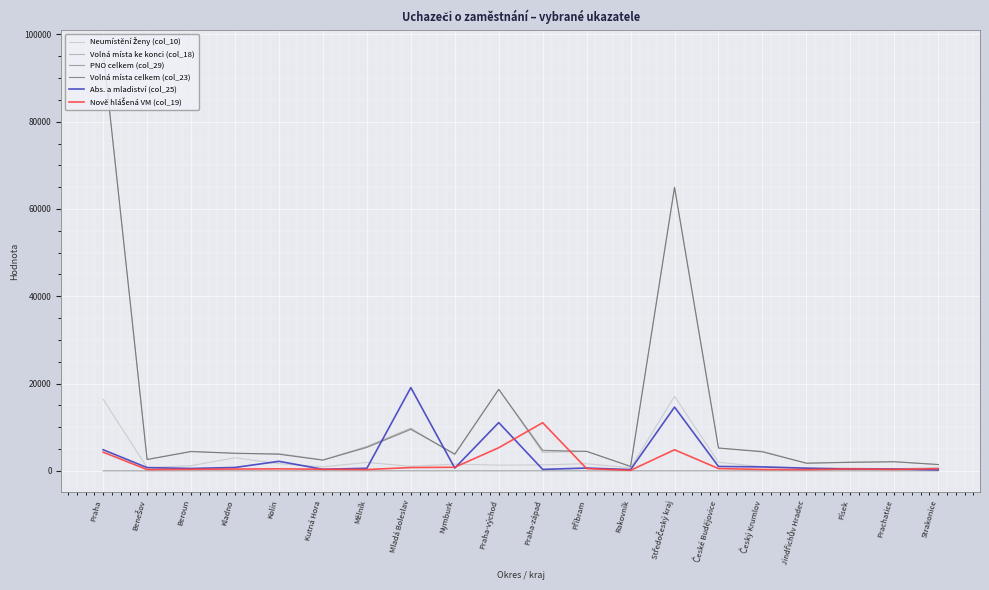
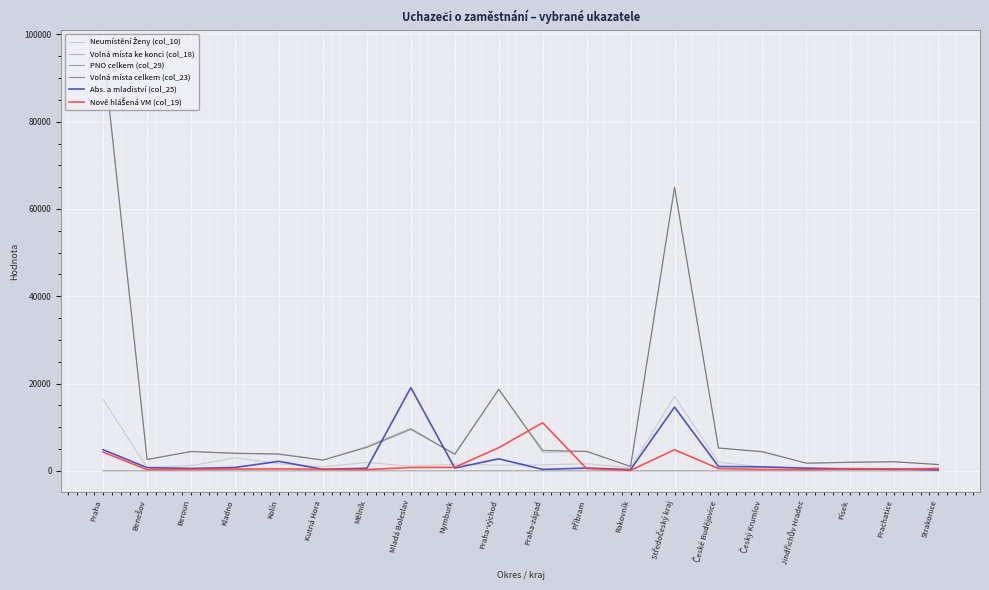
  {
    "Abs. a mladiství (col_25)": {
      "Mladá Boleslav": 19000,
-     "Praha-východ": 11000,
+     "Praha-východ": 3000,
      "Středočeský kraj": 15000
    },
    "Nově hlášená VM (col_19)": {
      "Praha-východ": 5000,
      "Praha-západ": 11000,
      "Středočeský kraj": 5000
    }
  }
